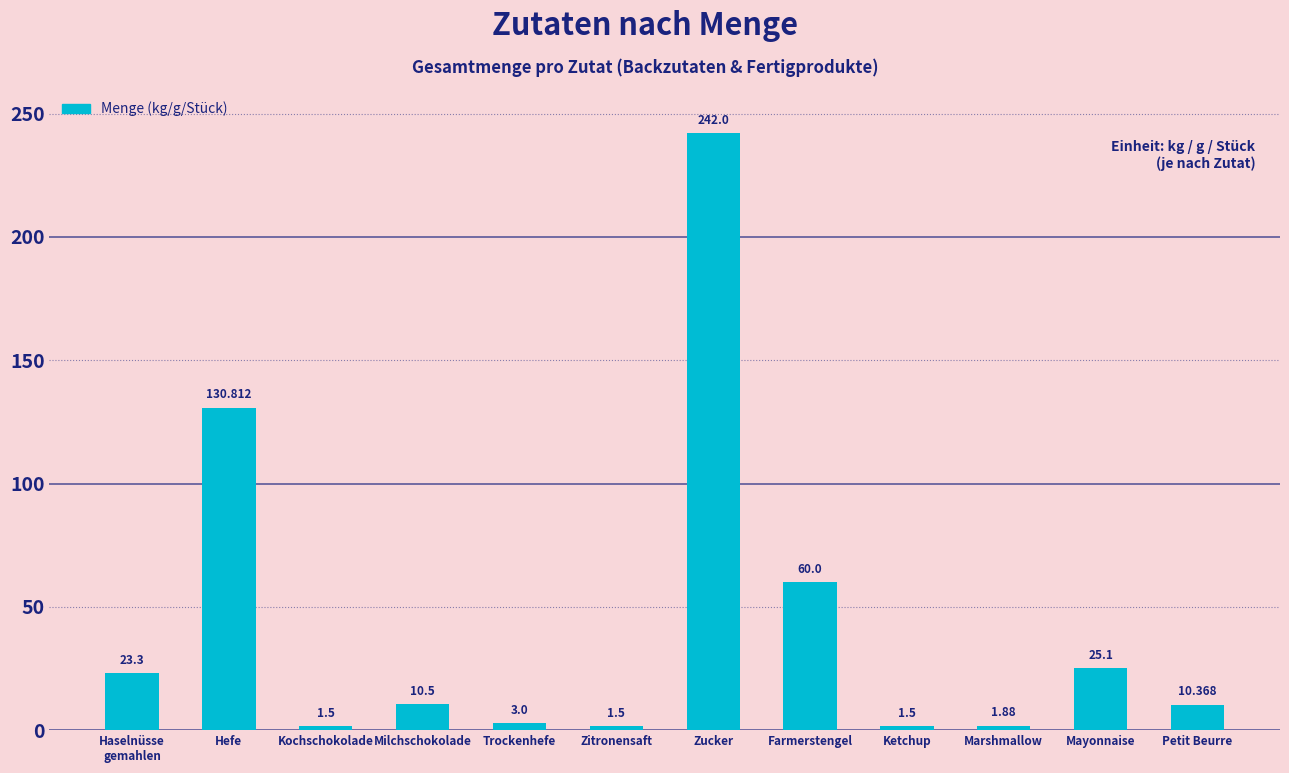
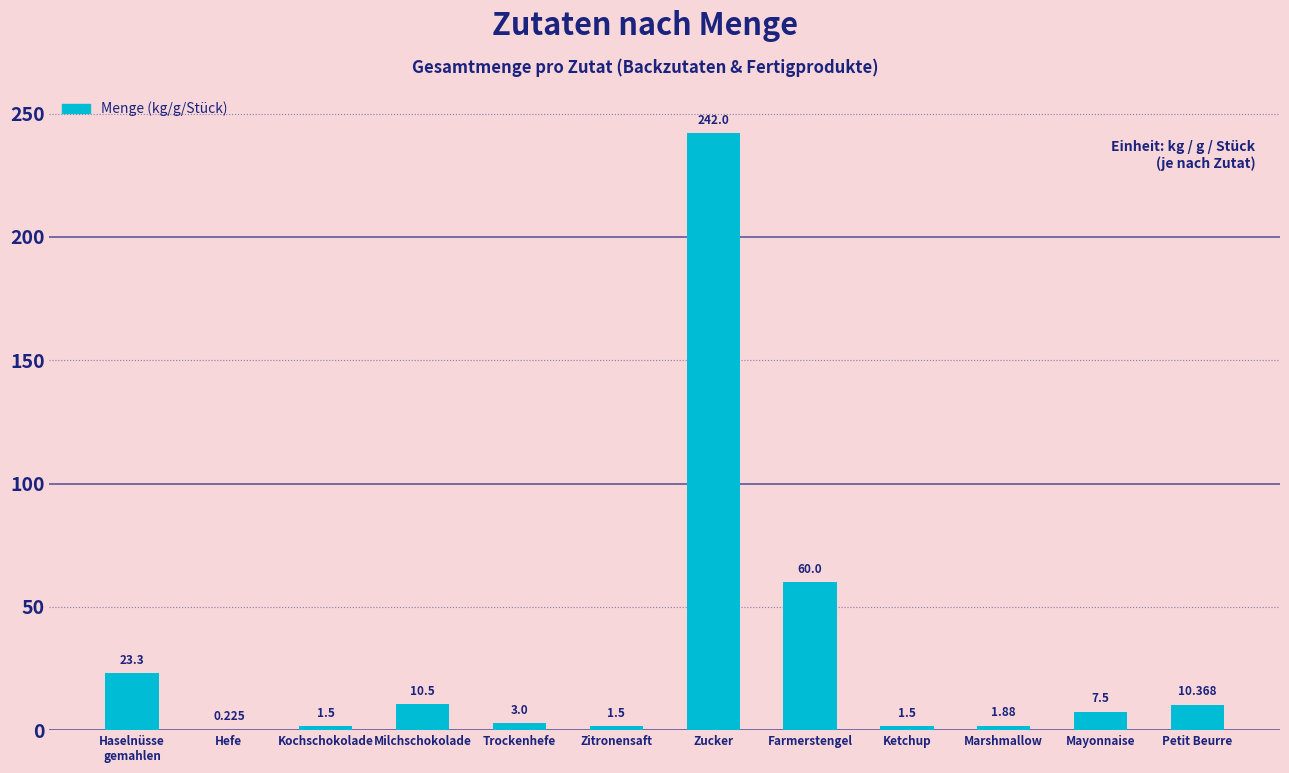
  {
    "Haselnüsse gemahlen": 23.3,
-   "Hefe": 130.812,
+   "Hefe": 0.225,
    "Kochschokolade": 1.5,
    "Milchschokolade": 10.5,
    "Trockenhefe": 3.0,
    "Zitronensaft": 1.5,
    "Zucker": 242.0,
    "Farmerstengel": 60.0,
    "Ketchup": 1.5,
    "Marshmallow": 1.88,
-   "Mayonnaise": 25.1,
+   "Mayonnaise": 7.5,
    "Petit Beurre": 10.368
  }
